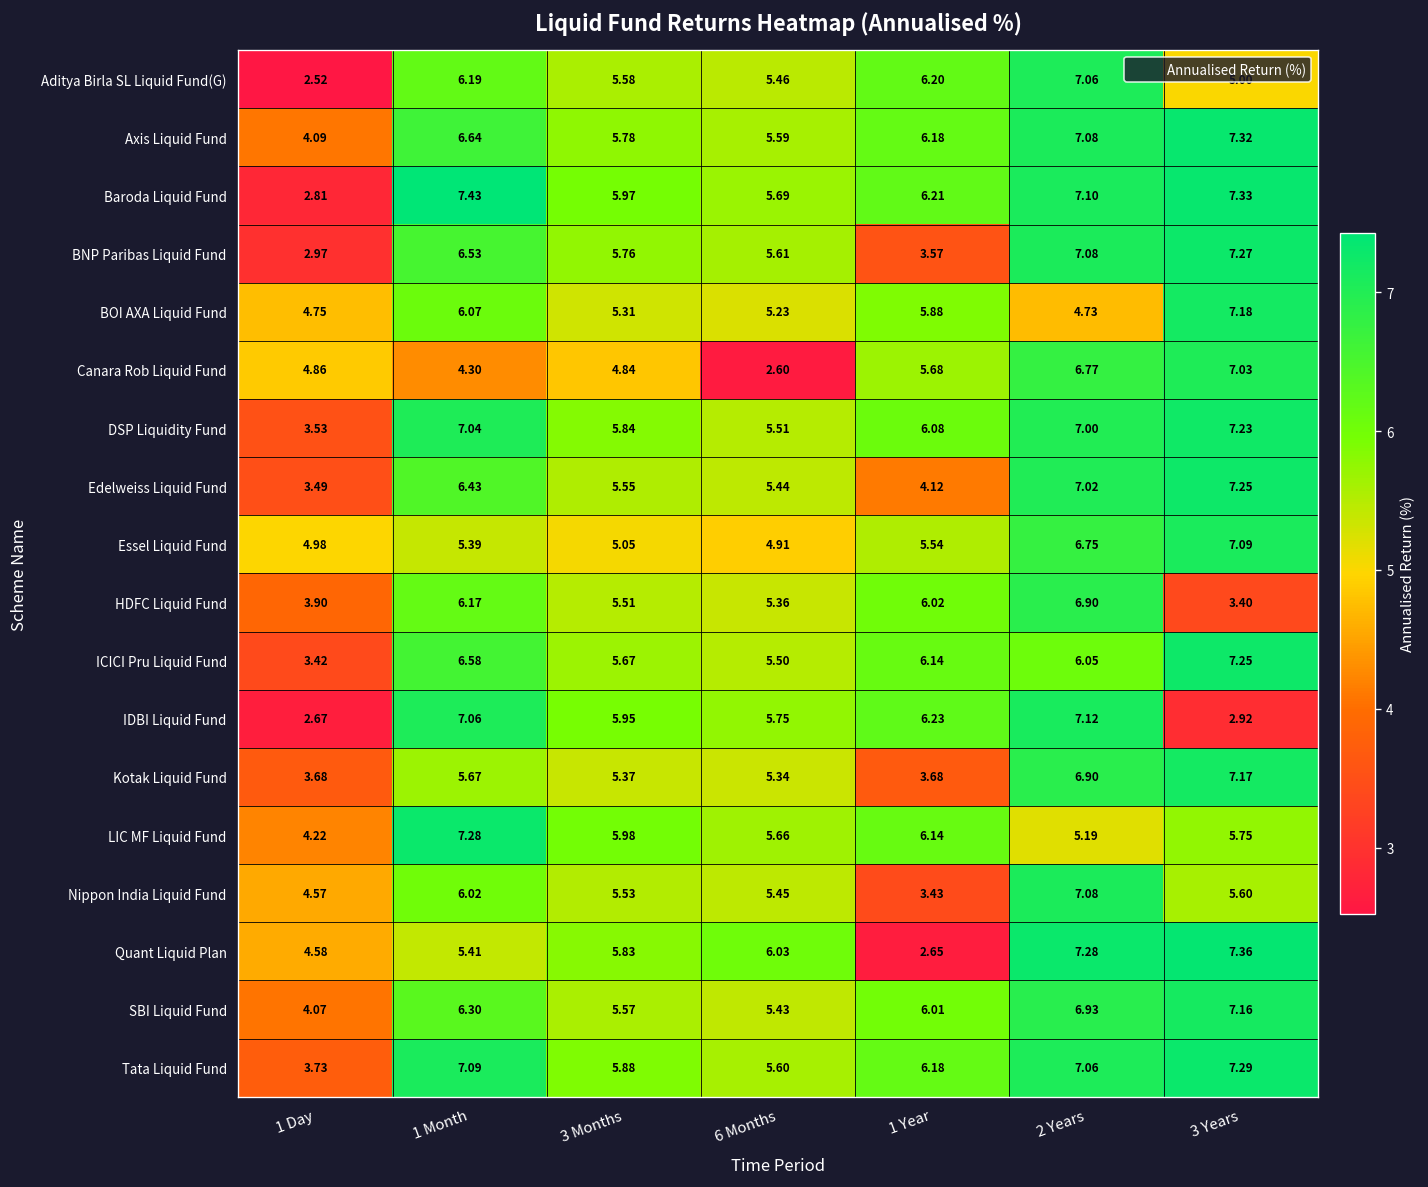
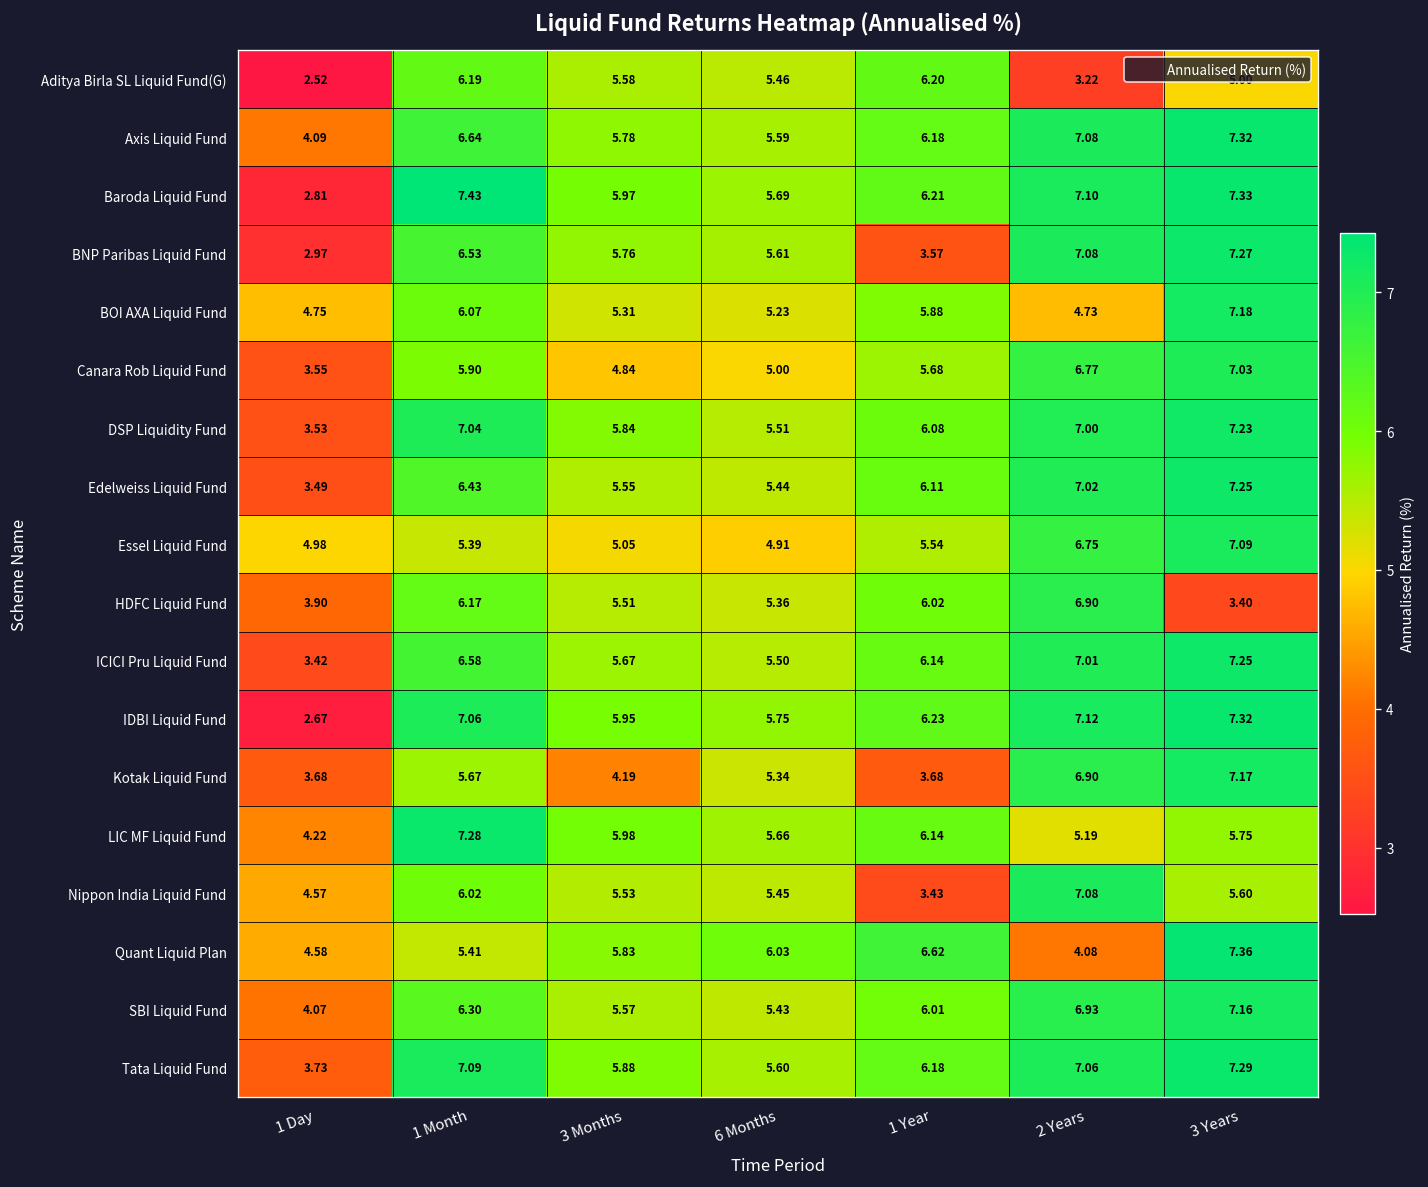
  {
    "Aditya Birla SL Liquid Fund(G)": {
      "1 Day": 2.52,
      "1 Month": 6.19,
      "3 Months": 5.58,
      "6 Months": 5.46,
      "1 Year": 6.20,
-     "2 Years": 7.06
+     "2 Years": 3.22
    },
    "Axis Liquid Fund": {
      "1 Day": 4.09,
      "1 Month": 6.64,
      "3 Months": 5.78,
      "6 Months": 5.59,
      "1 Year": 6.18,
      "2 Years": 7.08,
      "3 Years": 7.32
    },
    "Baroda Liquid Fund": {
      "1 Day": 2.81,
      "1 Month": 7.43,
      "3 Months": 5.97,
      "6 Months": 5.69,
      "1 Year": 6.21,
      "2 Years": 7.10,
      "3 Years": 7.33
    },
    "BNP Paribas Liquid Fund": {
      "1 Day": 2.97,
      "1 Month": 6.53,
      "3 Months": 5.76,
      "6 Months": 5.61,
      "1 Year": 3.57,
      "2 Years": 7.08,
      "3 Years": 7.27
    },
    "BOI AXA Liquid Fund": {
      "1 Day": 4.75,
      "1 Month": 6.07,
      "3 Months": 5.31,
      "6 Months": 5.23,
      "1 Year": 5.88,
      "2 Years": 4.73,
      "3 Years": 7.18
    },
    "Canara Rob Liquid Fund": {
-     "1 Day": 4.86,
-     "1 Month": 4.30,
+     "1 Day": 3.55,
+     "1 Month": 5.90,
      "3 Months": 4.84,
-     "6 Months": 2.60,
+     "6 Months": 5.00,
      "1 Year": 5.68,
      "2 Years": 6.77,
      "3 Years": 7.03
    },
    "DSP Liquidity Fund": {
      "1 Day": 3.53,
      "1 Month": 7.04,
      "3 Months": 5.84,
      "6 Months": 5.51,
      "1 Year": 6.08,
      "2 Years": 7.00,
      "3 Years": 7.23
    },
    "Edelweiss Liquid Fund": {
      "1 Day": 3.49,
      "1 Month": 6.43,
      "3 Months": 5.55,
      "6 Months": 5.44,
-     "1 Year": 4.12,
+     "1 Year": 6.11,
      "2 Years": 7.02,
      "3 Years": 7.25
    },
    "Essel Liquid Fund": {
      "1 Day": 4.98,
      "1 Month": 5.39,
      "3 Months": 5.05,
      "6 Months": 4.91,
      "1 Year": 5.54,
      "2 Years": 6.75,
      "3 Years": 7.09
    },
    "HDFC Liquid Fund": {
      "1 Day": 3.90,
      "1 Month": 6.17,
      "3 Months": 5.51,
      "6 Months": 5.36,
      "1 Year": 6.02,
      "2 Years": 6.90,
      "3 Years": 3.40
    },
    "ICICI Pru Liquid Fund": {
      "1 Day": 3.42,
      "1 Month": 6.58,
      "3 Months": 5.67,
      "6 Months": 5.50,
      "1 Year": 6.14,
-     "2 Years": 6.05,
+     "2 Years": 7.01,
      "3 Years": 7.25
    },
    "IDBI Liquid Fund": {
      "1 Day": 2.67,
      "1 Month": 7.06,
      "3 Months": 5.95,
      "6 Months": 5.75,
      "1 Year": 6.23,
      "2 Years": 7.12,
-     "3 Years": 2.92
+     "3 Years": 7.32
    },
    "Kotak Liquid Fund": {
      "1 Day": 3.68,
      "1 Month": 5.67,
-     "3 Months": 5.37,
+     "3 Months": 4.19,
      "6 Months": 5.34,
      "1 Year": 3.68,
      "2 Years": 6.90,
      "3 Years": 7.17
    },
    "LIC MF Liquid Fund": {
      "1 Day": 4.22,
      "1 Month": 7.28,
      "3 Months": 5.98,
      "6 Months": 5.66,
      "1 Year": 6.14,
      "2 Years": 5.19,
      "3 Years": 5.75
    },
    "Nippon India Liquid Fund": {
      "1 Day": 4.57,
      "1 Month": 6.02,
      "3 Months": 5.53,
      "6 Months": 5.45,
      "1 Year": 3.43,
      "2 Years": 7.08,
      "3 Years": 5.60
    },
    "Quant Liquid Plan": {
      "1 Day": 4.58,
      "1 Month": 5.41,
      "3 Months": 5.83,
      "6 Months": 6.03,
-     "1 Year": 2.65,
-     "2 Years": 7.28,
+     "1 Year": 6.62,
+     "2 Years": 4.08,
      "3 Years": 7.36
    },
    "SBI Liquid Fund": {
      "1 Day": 4.07,
      "1 Month": 6.30,
      "3 Months": 5.57,
      "6 Months": 5.43,
      "1 Year": 6.01,
      "2 Years": 6.93,
      "3 Years": 7.16
    },
    "Tata Liquid Fund": {
      "1 Day": 3.73,
      "1 Month": 7.09,
      "3 Months": 5.88,
      "6 Months": 5.60,
      "1 Year": 6.18,
      "2 Years": 7.06,
      "3 Years": 7.29
    }
  }
